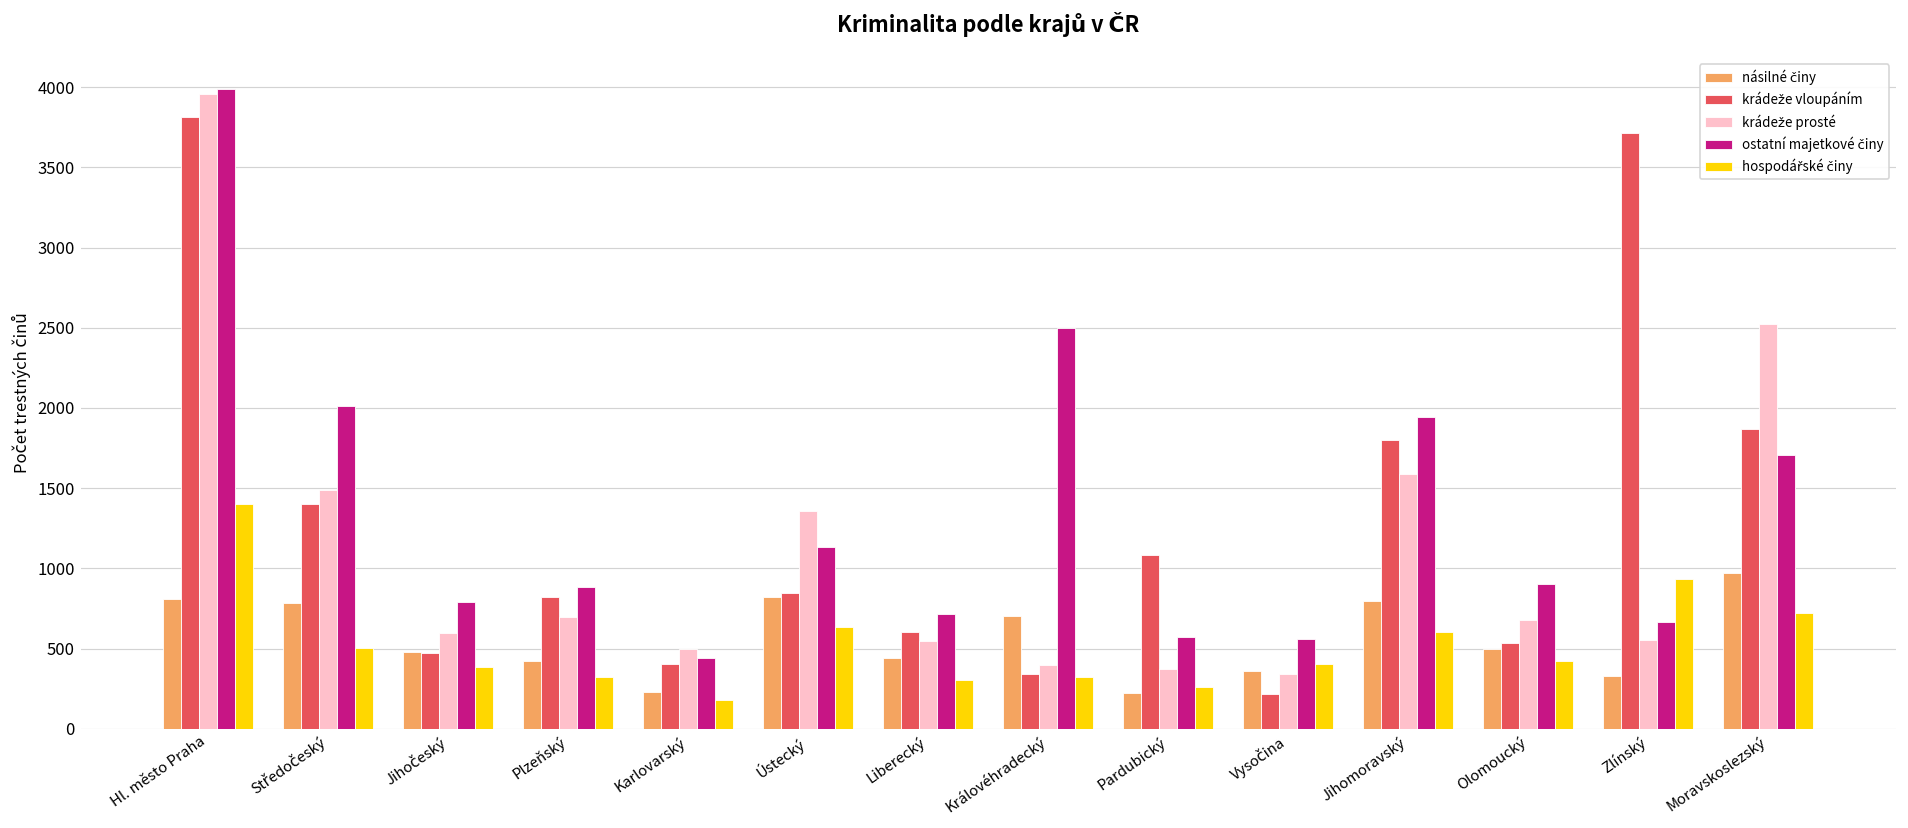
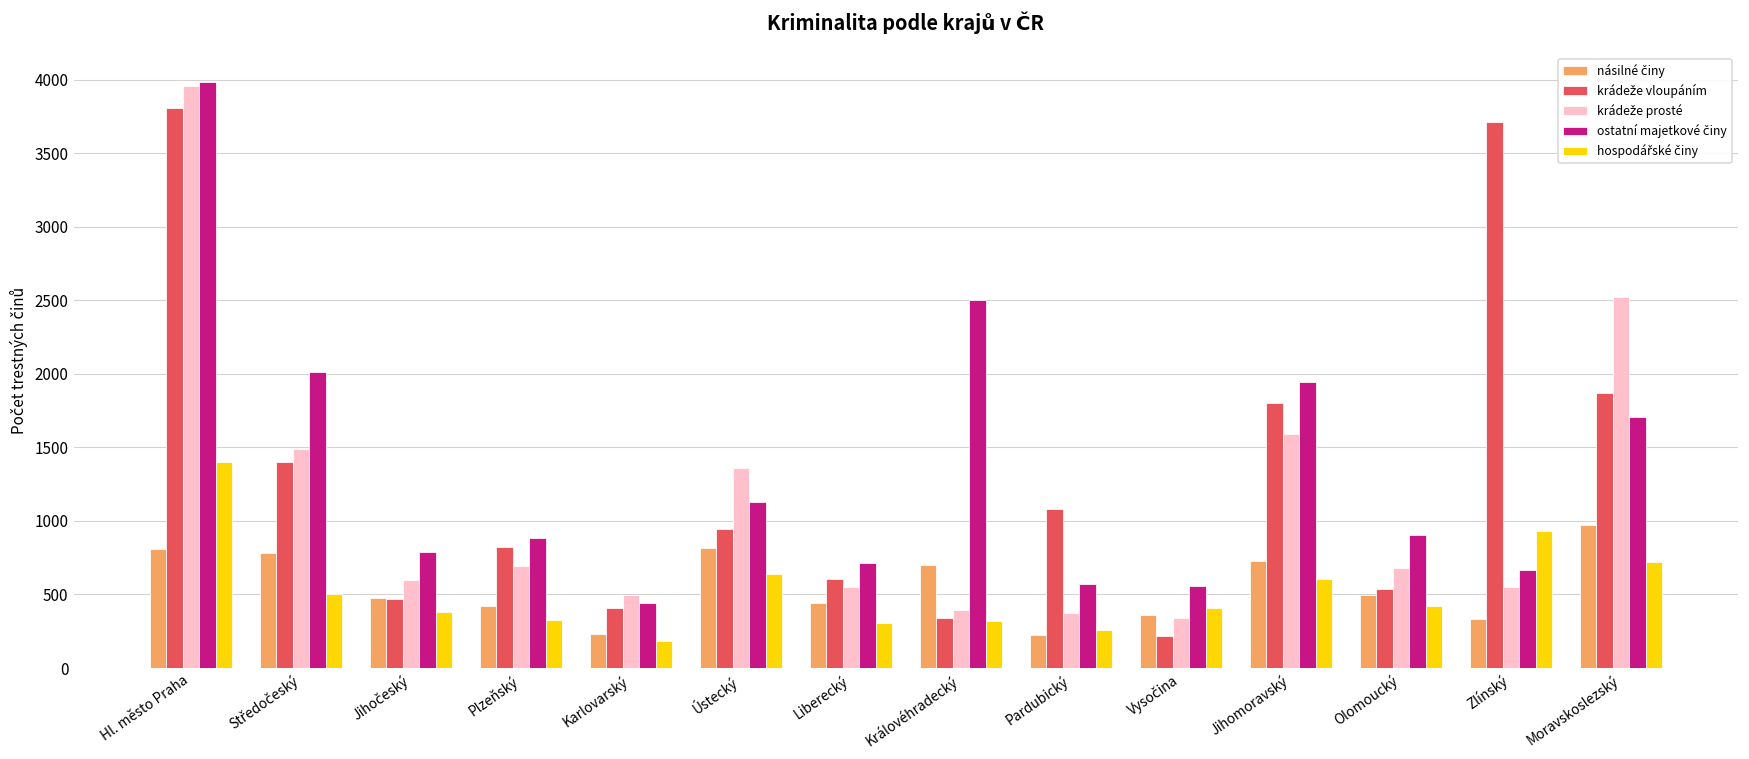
  {
    "násilné činy": {
      "Hl. město Praha": 810,
      "Středočeský": 780,
      "Jihočeský": 480,
      "Plzeňský": 420,
      "Karlovarský": 230,
      "Ústecký": 820,
      "Liberecký": 440,
      "Královéhradecký": 700,
      "Pardubický": 230,
      "Vysočina": 360,
-     "Jihomoravský": 800,
+     "Jihomoravský": 730,
      "Olomoucký": 500,
      "Zlínský": 330,
      "Moravskoslezský": 970
    },
    "krádeže vloupáním": {
      "Hl. město Praha": 3810,
      "Středočeský": 1400,
      "Jihočeský": 470,
      "Plzeňský": 820,
      "Karlovarský": 410,
-     "Ústecký": 840,
+     "Ústecký": 950,
      "Liberecký": 600,
      "Královéhradecký": 340,
      "Pardubický": 1080,
      "Vysočina": 220,
      "Jihomoravský": 1800,
      "Olomoucký": 540,
      "Zlínský": 3710,
      "Moravskoslezský": 1870
    },
    "krádeže prosté": {
      "Hl. město Praha": 3960,
      "Středočeský": 1490,
      "Jihočeský": 600,
      "Plzeňský": 700,
      "Karlovarský": 490,
      "Ústecký": 1360,
      "Liberecký": 550,
      "Královéhradecký": 400,
      "Pardubický": 380,
      "Vysočina": 340,
      "Jihomoravský": 1590,
      "Olomoucký": 680,
      "Zlínský": 550,
      "Moravskoslezský": 2530
    },
    "ostatní majetkové činy": {
      "Hl. město Praha": 3990,
      "Středočeský": 2010,
      "Jihočeský": 790,
      "Plzeňský": 880,
      "Karlovarský": 440,
      "Ústecký": 1130,
      "Liberecký": 710,
      "Královéhradecký": 2500,
      "Pardubický": 570,
      "Vysočina": 560,
      "Jihomoravský": 1940,
      "Olomoucký": 900,
      "Zlínský": 670,
      "Moravskoslezský": 1710
    },
    "hospodářské činy": {
      "Hl. město Praha": 1400,
      "Středočeský": 500,
      "Jihočeský": 380,
      "Plzeňský": 330,
      "Karlovarský": 180,
      "Ústecký": 640,
      "Liberecký": 310,
      "Královéhradecký": 320,
      "Pardubický": 260,
      "Vysočina": 410,
      "Jihomoravský": 600,
      "Olomoucký": 420,
      "Zlínský": 930,
      "Moravskoslezský": 720
    }
  }
